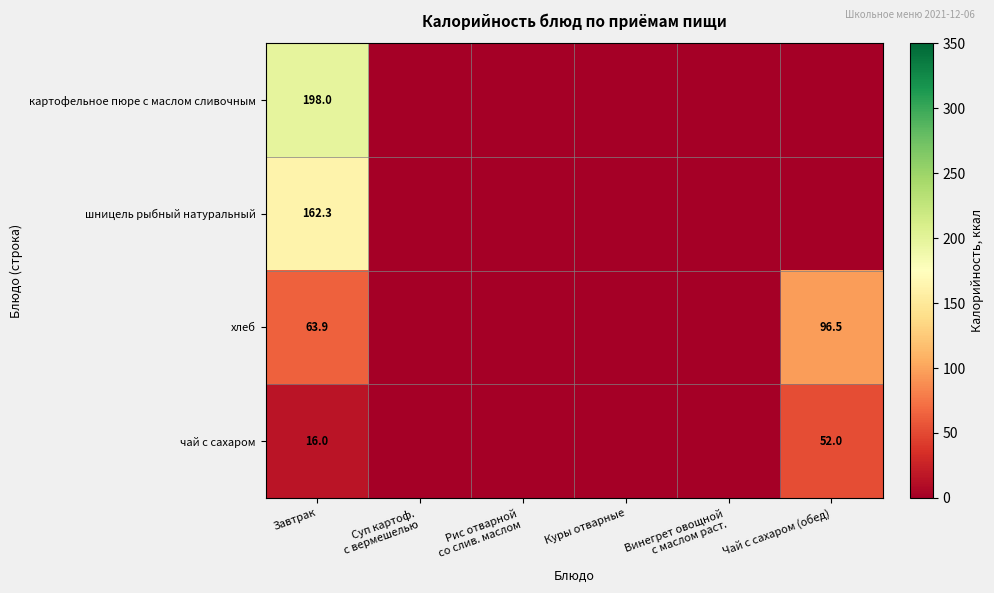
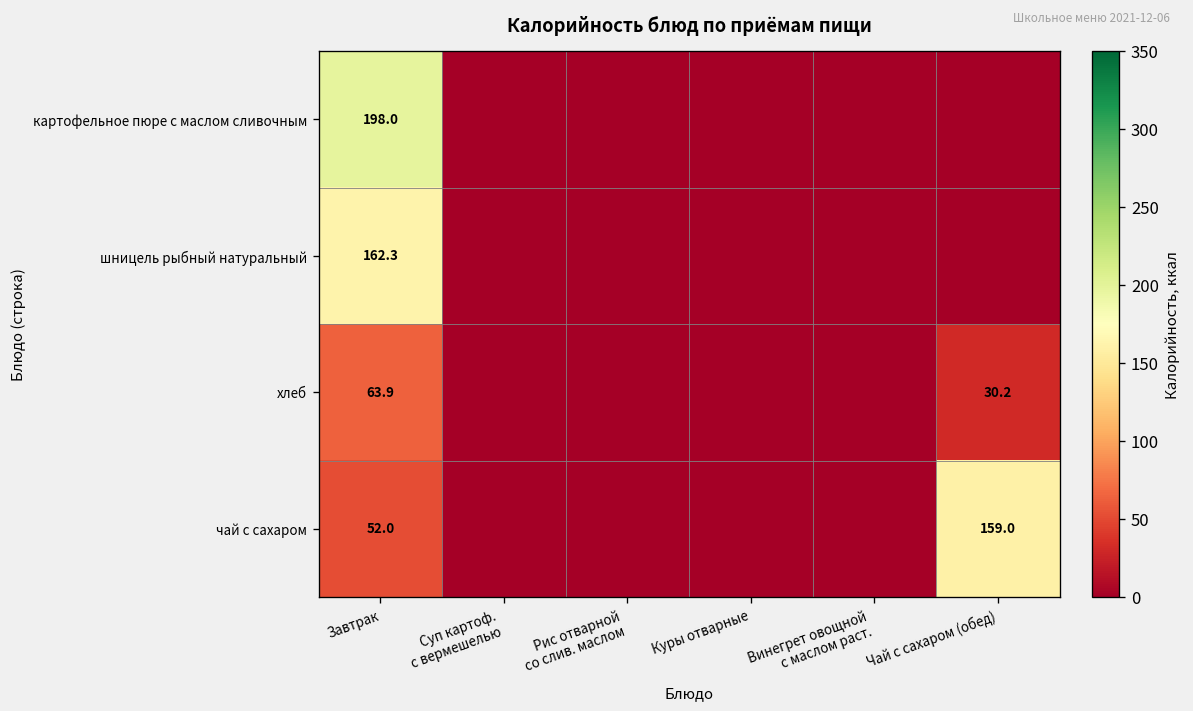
  {
    "картофельное пюре с маслом сливочным": {
      "Завтрак": 198.0
    },
    "шницель рыбный натуральный": {
      "Завтрак": 162.3
    },
    "хлеб": {
      "Завтрак": 63.9,
-     "Чай с сахаром (обед)": 96.5
+     "Чай с сахаром (обед)": 30.2
    },
    "чай с сахаром": {
-     "Завтрак": 16.0,
-     "Чай с сахаром (обед)": 52.0
+     "Завтрак": 52.0,
+     "Чай с сахаром (обед)": 159.0
    }
  }
